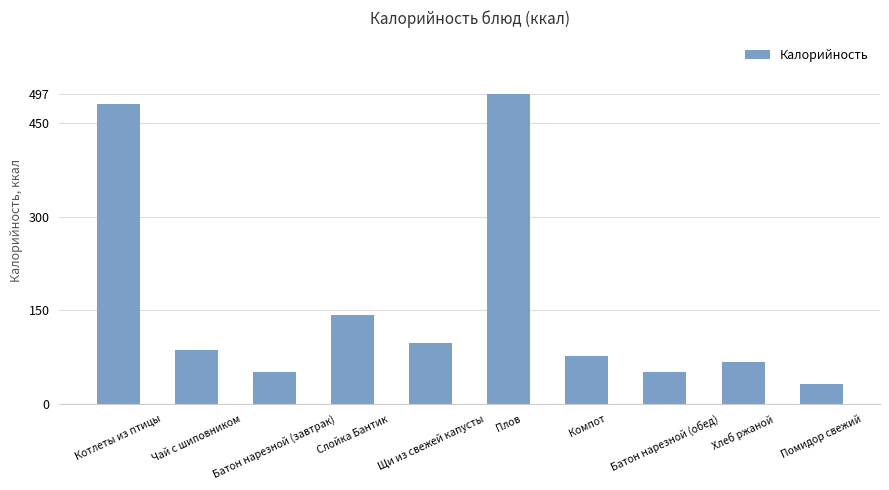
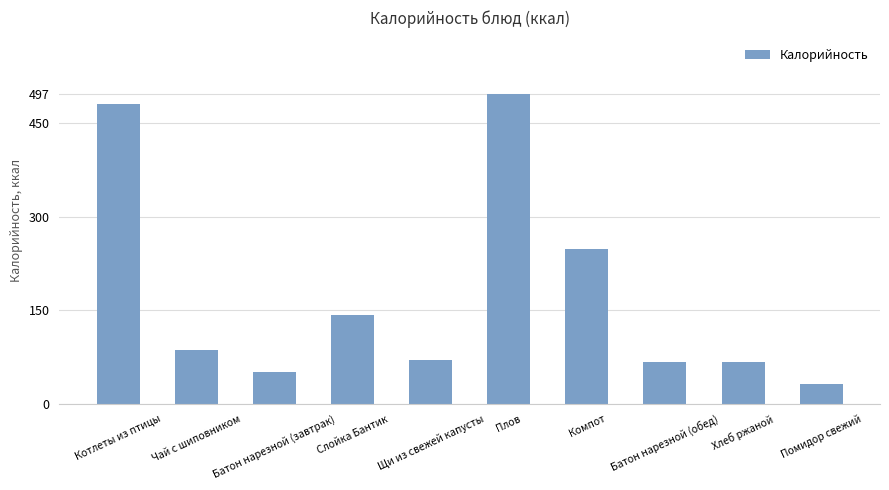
  {
    "Котлеты из птицы": 480,
    "Чай с шиповником": 90,
    "Батон нарезной (завтрак)": 50,
    "Слойка Бантик": 140,
-   "Щи из свежей капусты": 100,
+   "Щи из свежей капусты": 70,
    "Плов": 500,
-   "Компот": 80,
-   "Батон нарезной (обед)": 50,
+   "Компот": 250,
+   "Батон нарезной (обед)": 70,
    "Хлеб ржаной": 70,
    "Помидор свежий": 30
  }
